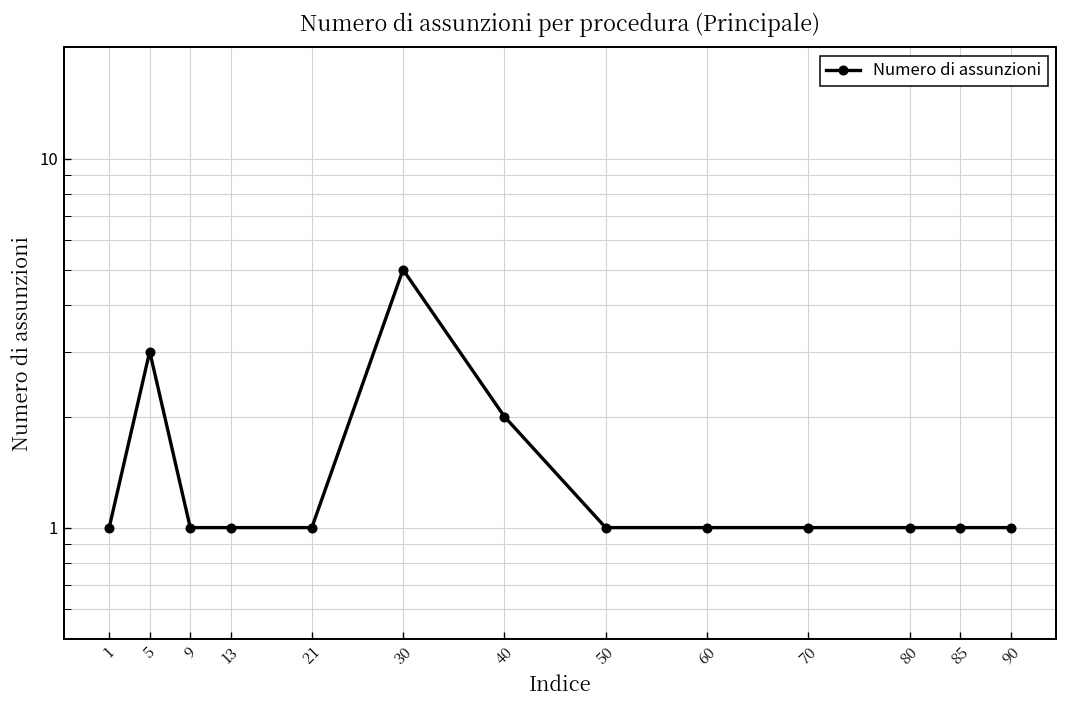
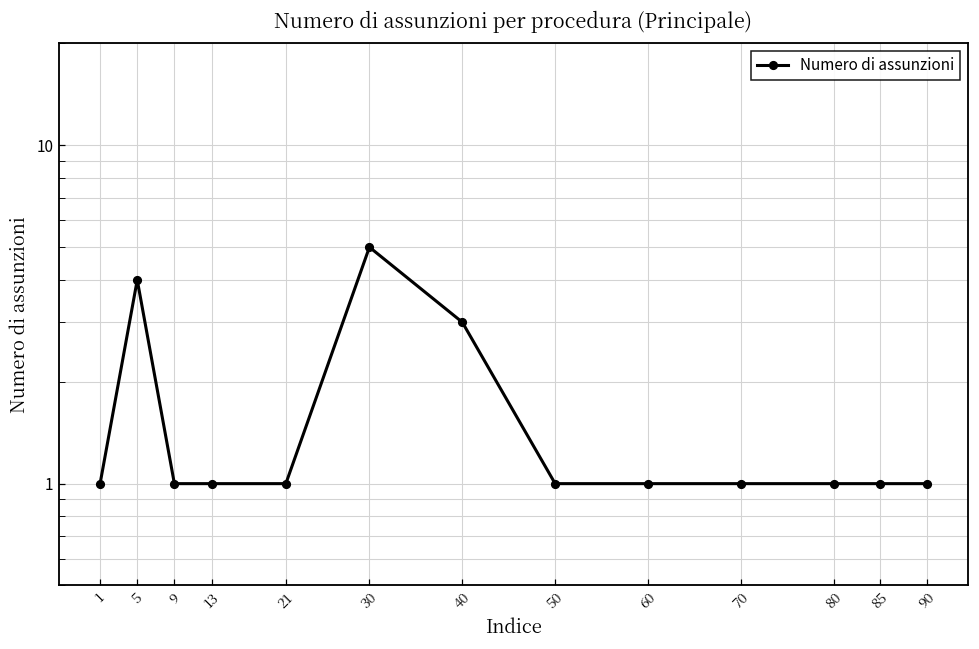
  {
    "1": 1,
-   "5": 3,
+   "5": 4,
    "9": 1,
    "13": 1,
    "21": 1,
    "30": 5,
-   "40": 2,
+   "40": 3,
    "50": 1,
    "60": 1,
    "70": 1,
    "80": 1,
    "85": 1,
    "90": 1
  }
